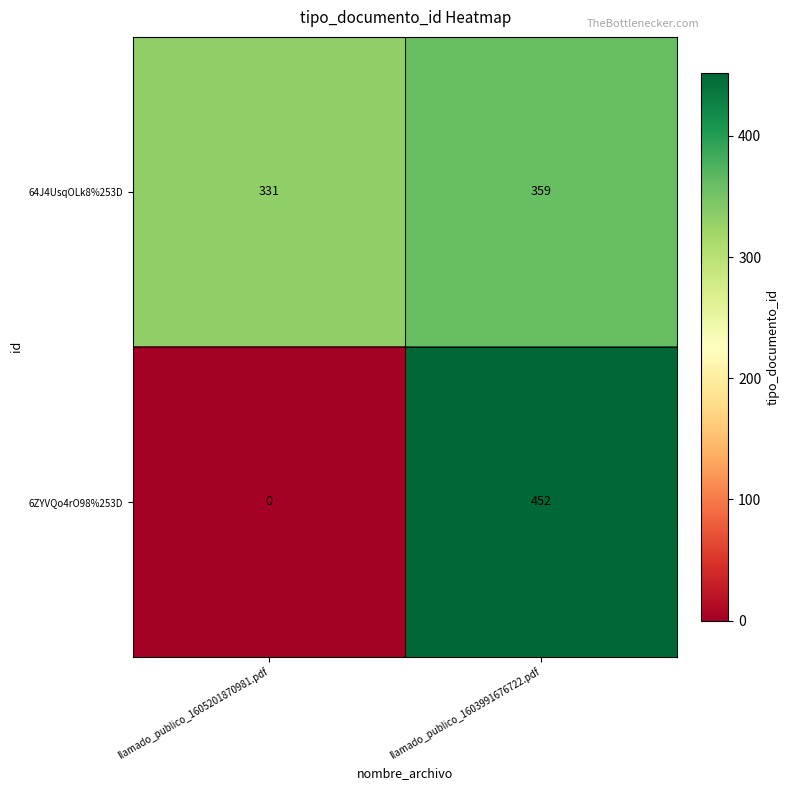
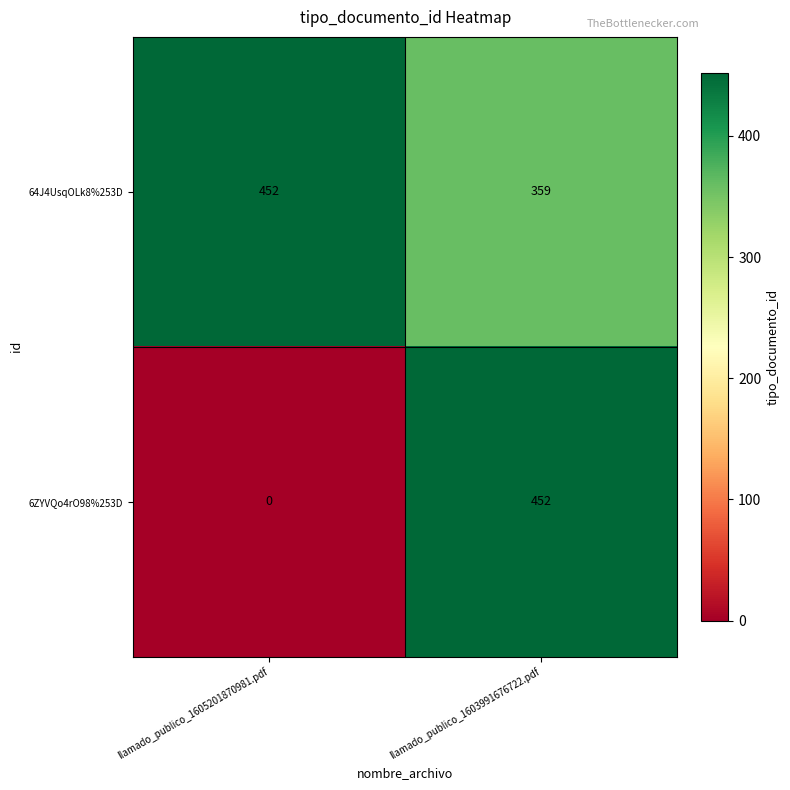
  {
    "64J4UsqOLk8%253D": {
-     "llamado_publico_1605201870981.pdf": 331,
+     "llamado_publico_1605201870981.pdf": 452,
      "llamado_publico_1603991676722.pdf": 359
    },
    "6ZYVQo4rO98%253D": {
      "llamado_publico_1605201870981.pdf": 0,
      "llamado_publico_1603991676722.pdf": 452
    }
  }
